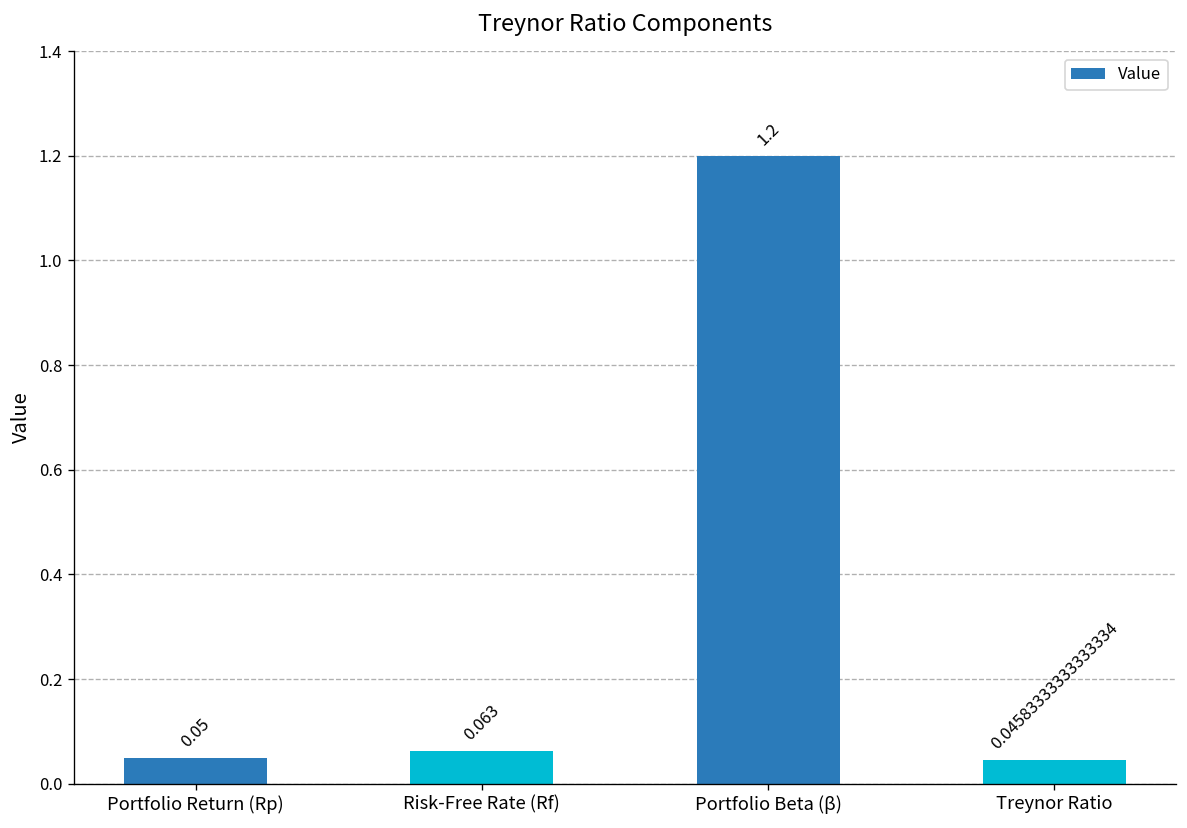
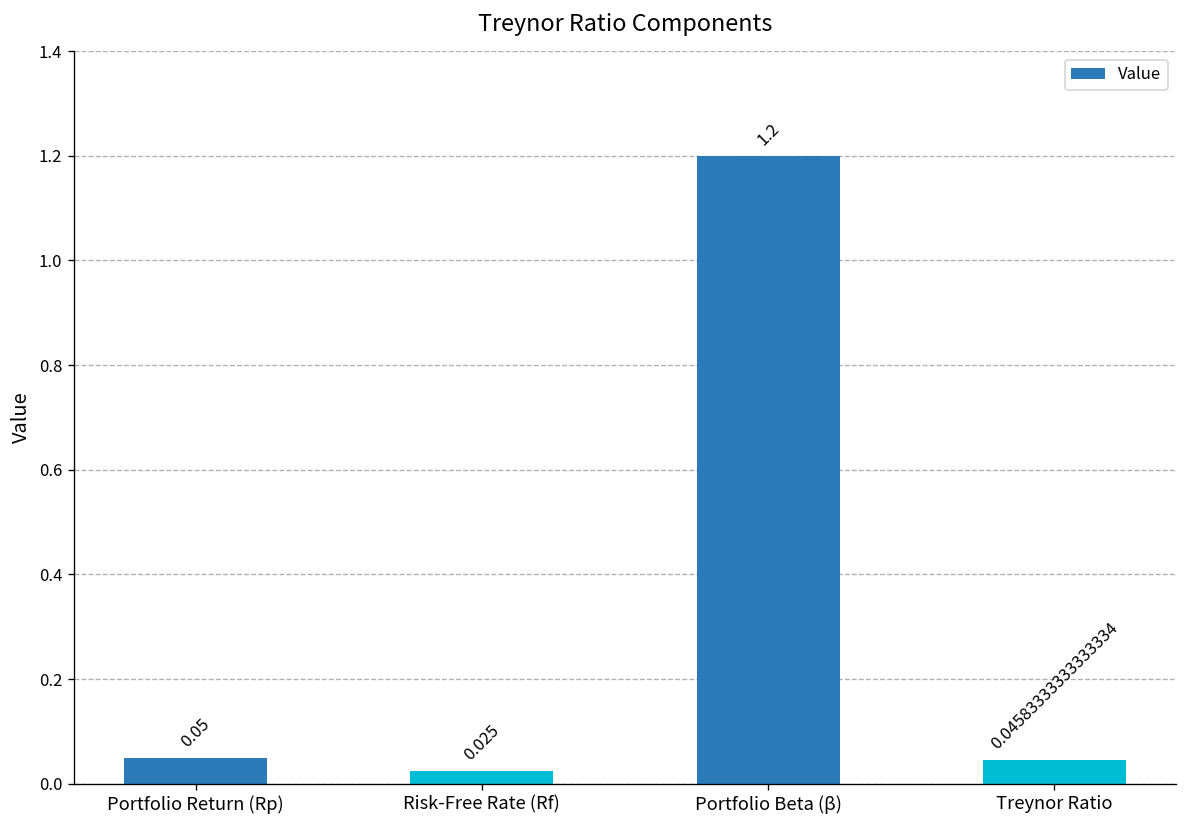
  {
    "Portfolio Return (Rp)": 0.05,
-   "Risk-Free Rate (Rf)": 0.063,
+   "Risk-Free Rate (Rf)": 0.025,
    "Portfolio Beta (β)": 1.2,
    "Treynor Ratio": 0.04583333333333334
  }
